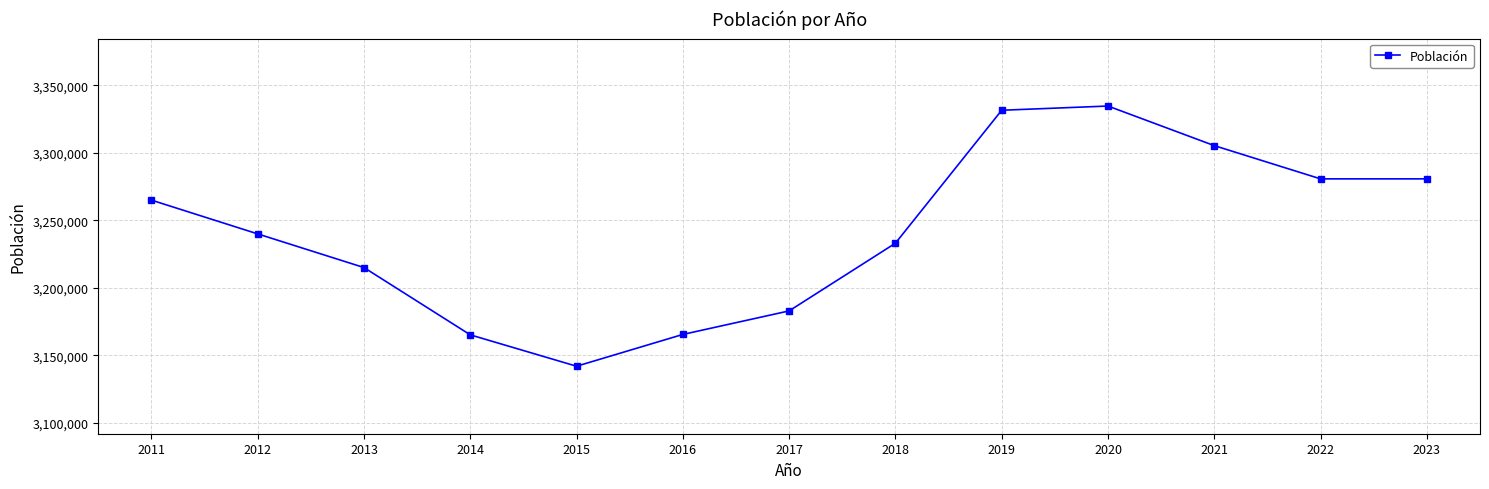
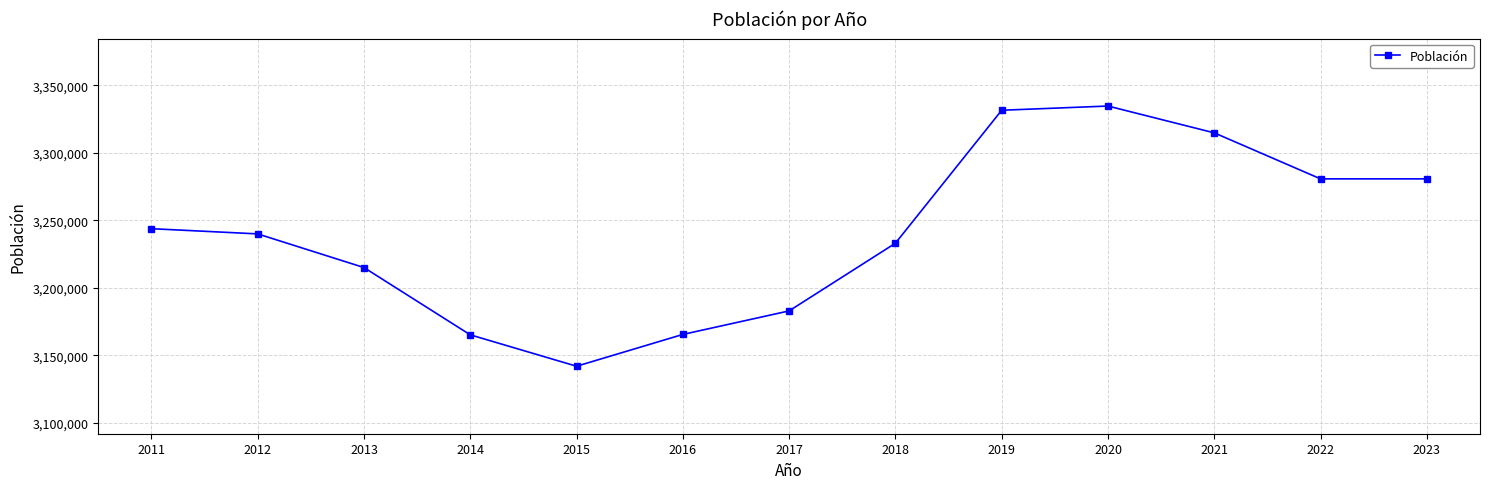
  {
-   "2011": "3,265,000",
+   "2011": "3,244,000",
    "2012": "3,240,000",
    "2013": "3,215,000",
    "2014": "3,165,000",
    "2015": "3,142,000",
    "2016": "3,166,000",
    "2017": "3,183,000",
    "2018": "3,233,000",
    "2019": "3,332,000",
    "2020": "3,335,000",
-   "2021": "3,305,000",
+   "2021": "3,315,000",
    "2022": "3,281,000",
    "2023": "3,281,000"
  }
